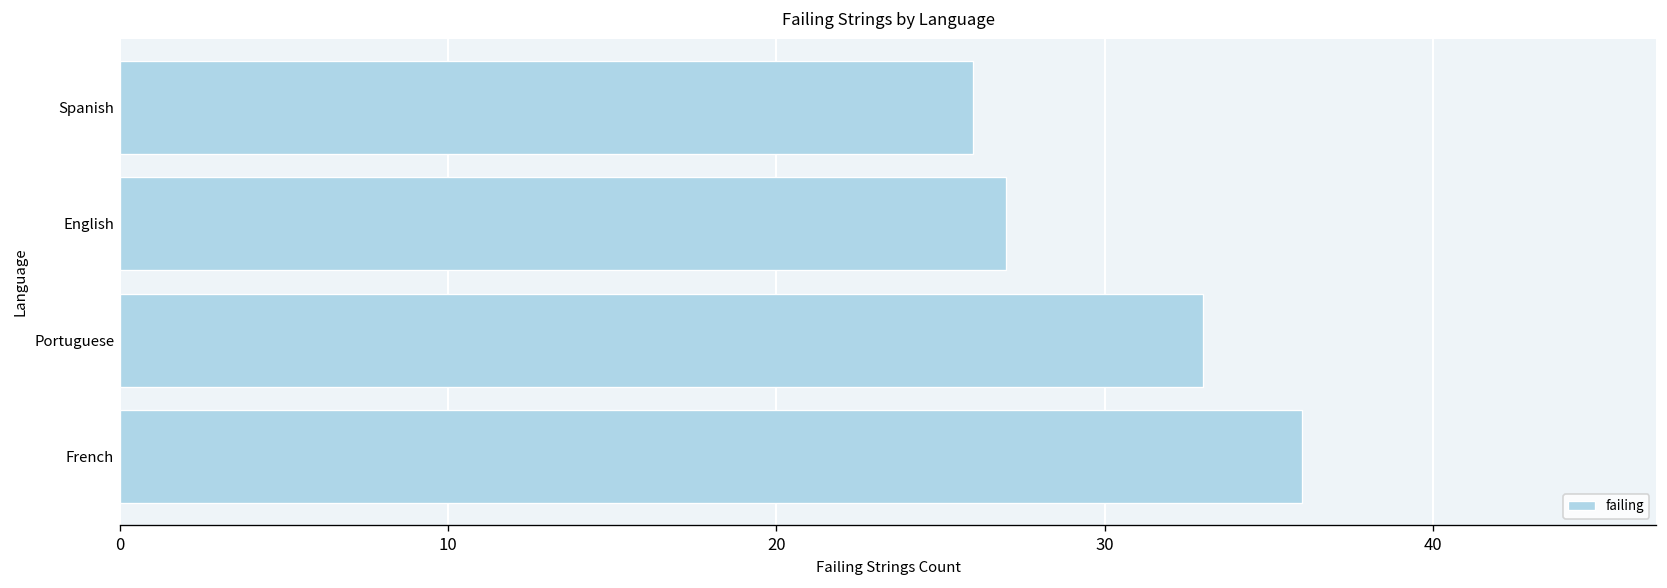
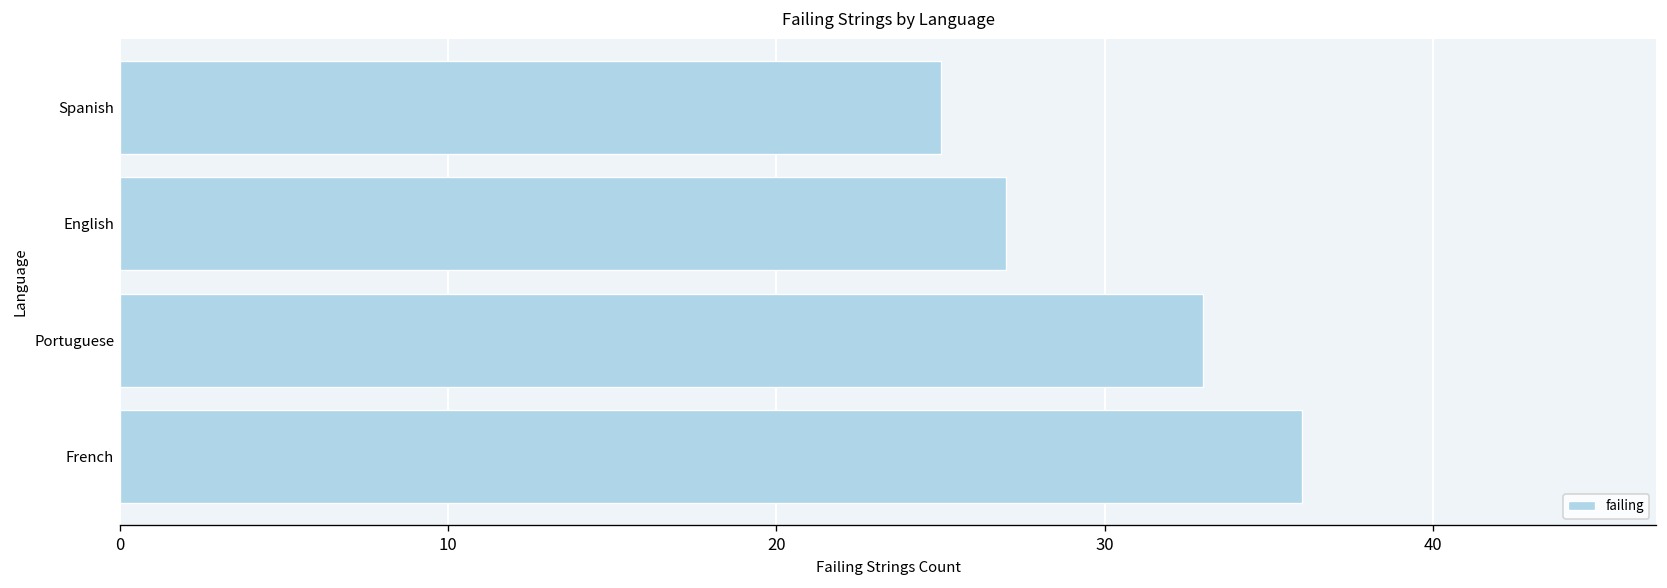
  {
-   "Spanish": 26,
+   "Spanish": 25,
    "English": 27,
    "Portuguese": 33,
    "French": 36
  }
